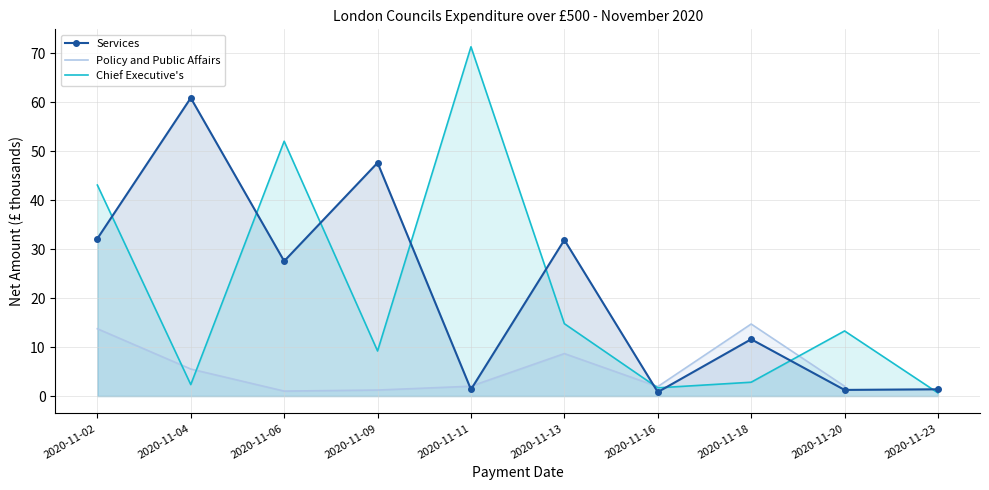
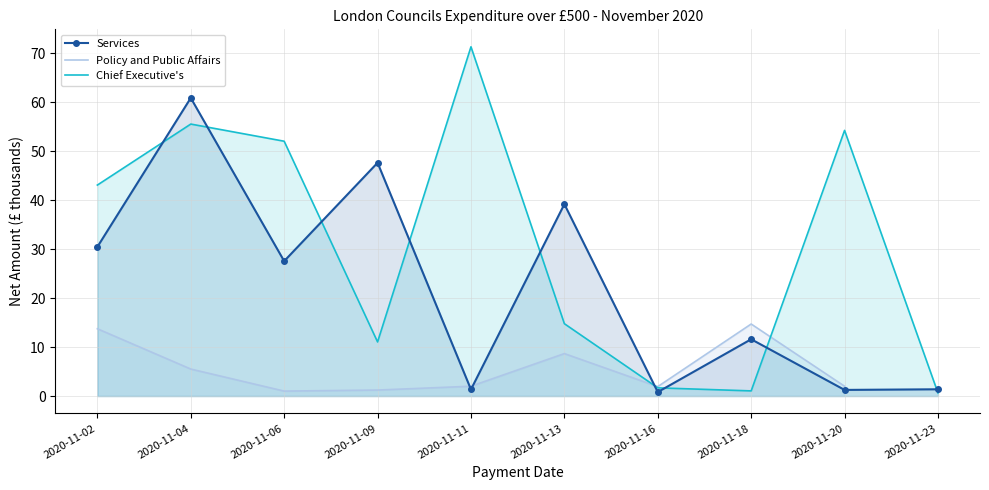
  {
    "Services": {
-     "2020-11-02": 32,
+     "2020-11-02": 30,
      "2020-11-04": 61,
      "2020-11-06": 28,
      "2020-11-09": 48,
      "2020-11-11": 1,
-     "2020-11-13": 32,
+     "2020-11-13": 39,
      "2020-11-16": 1,
      "2020-11-18": 12,
      "2020-11-20": 1,
      "2020-11-23": 1
    },
    "Policy and Public Affairs": {
      "2020-11-02": 14,
      "2020-11-04": 6,
      "2020-11-06": 1,
      "2020-11-09": 1,
      "2020-11-11": 2,
      "2020-11-13": 9,
      "2020-11-18": 15,
      "2020-11-20": 2
    },
    "Chief Executive's": {
      "2020-11-02": 43,
-     "2020-11-04": 2,
+     "2020-11-04": 56,
      "2020-11-06": 52,
-     "2020-11-09": 9,
+     "2020-11-09": 11,
      "2020-11-11": 71,
      "2020-11-13": 15,
-     "2020-11-18": 3,
-     "2020-11-20": 13,
+     "2020-11-18": 1,
+     "2020-11-20": 54,
      "2020-11-23": 1
    }
  }
